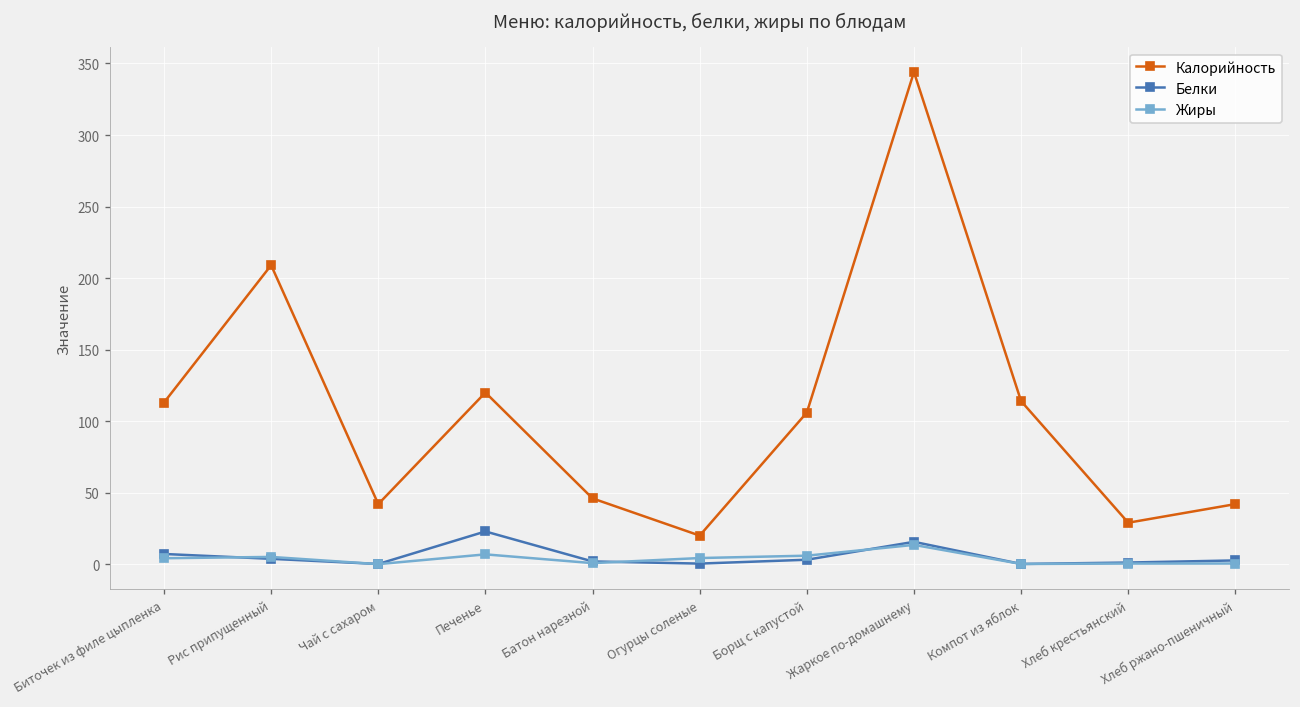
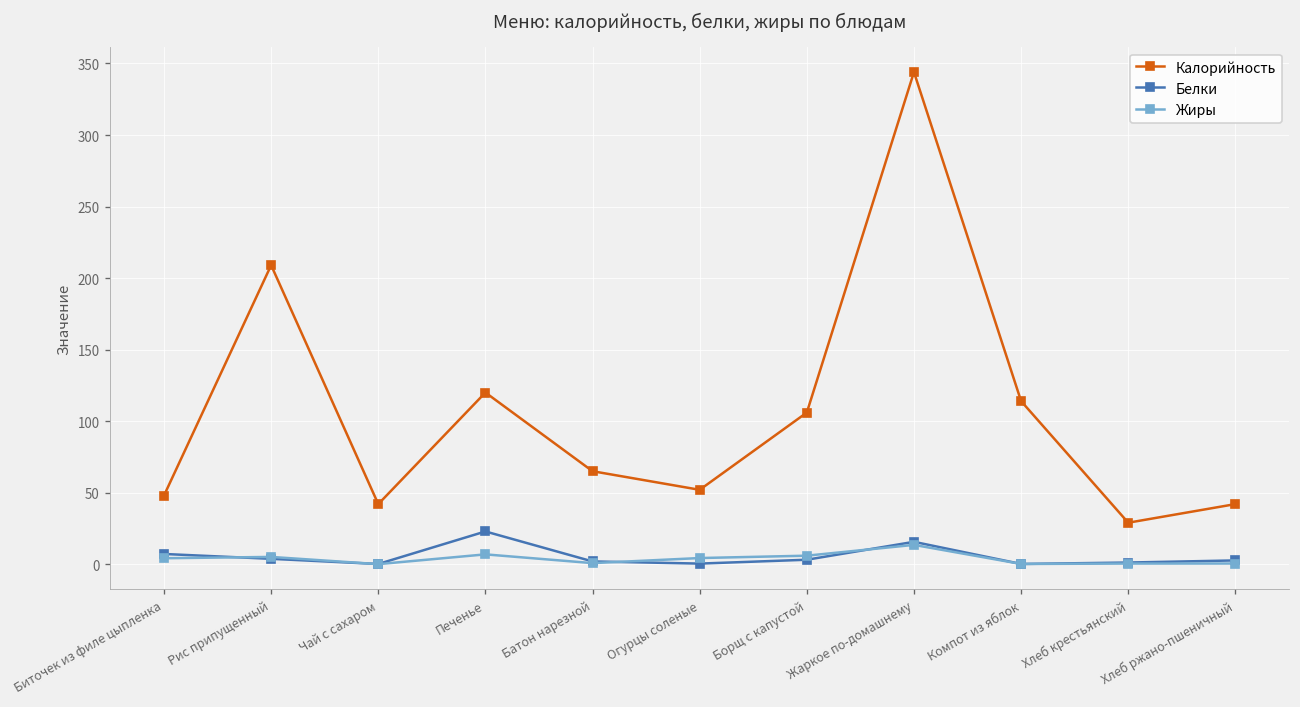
  {
    "Калорийность": {
-     "Биточек из филе цыпленка": 113,
+     "Биточек из филе цыпленка": 48,
      "Рис припущенный": 209,
      "Чай с сахаром": 42,
      "Печенье": 120,
-     "Батон нарезной": 46,
-     "Огурцы соленые": 20,
+     "Батон нарезной": 65,
+     "Огурцы соленые": 52,
      "Борщ с капустой": 106,
      "Жаркое по-домашнему": 344,
      "Компот из яблок": 114,
      "Хлеб крестьянский": 29,
      "Хлеб ржано-пшеничный": 42
    },
    "Белки": {
      "Биточек из филе цыпленка": 7,
      "Печенье": 23,
      "Огурцы соленые": 0,
      "Борщ с капустой": 3
    },
    "Жиры": {
      "Биточек из филе цыпленка": 4,
      "Печенье": 7,
      "Огурцы соленые": 4,
      "Борщ с капустой": 6
    }
  }
